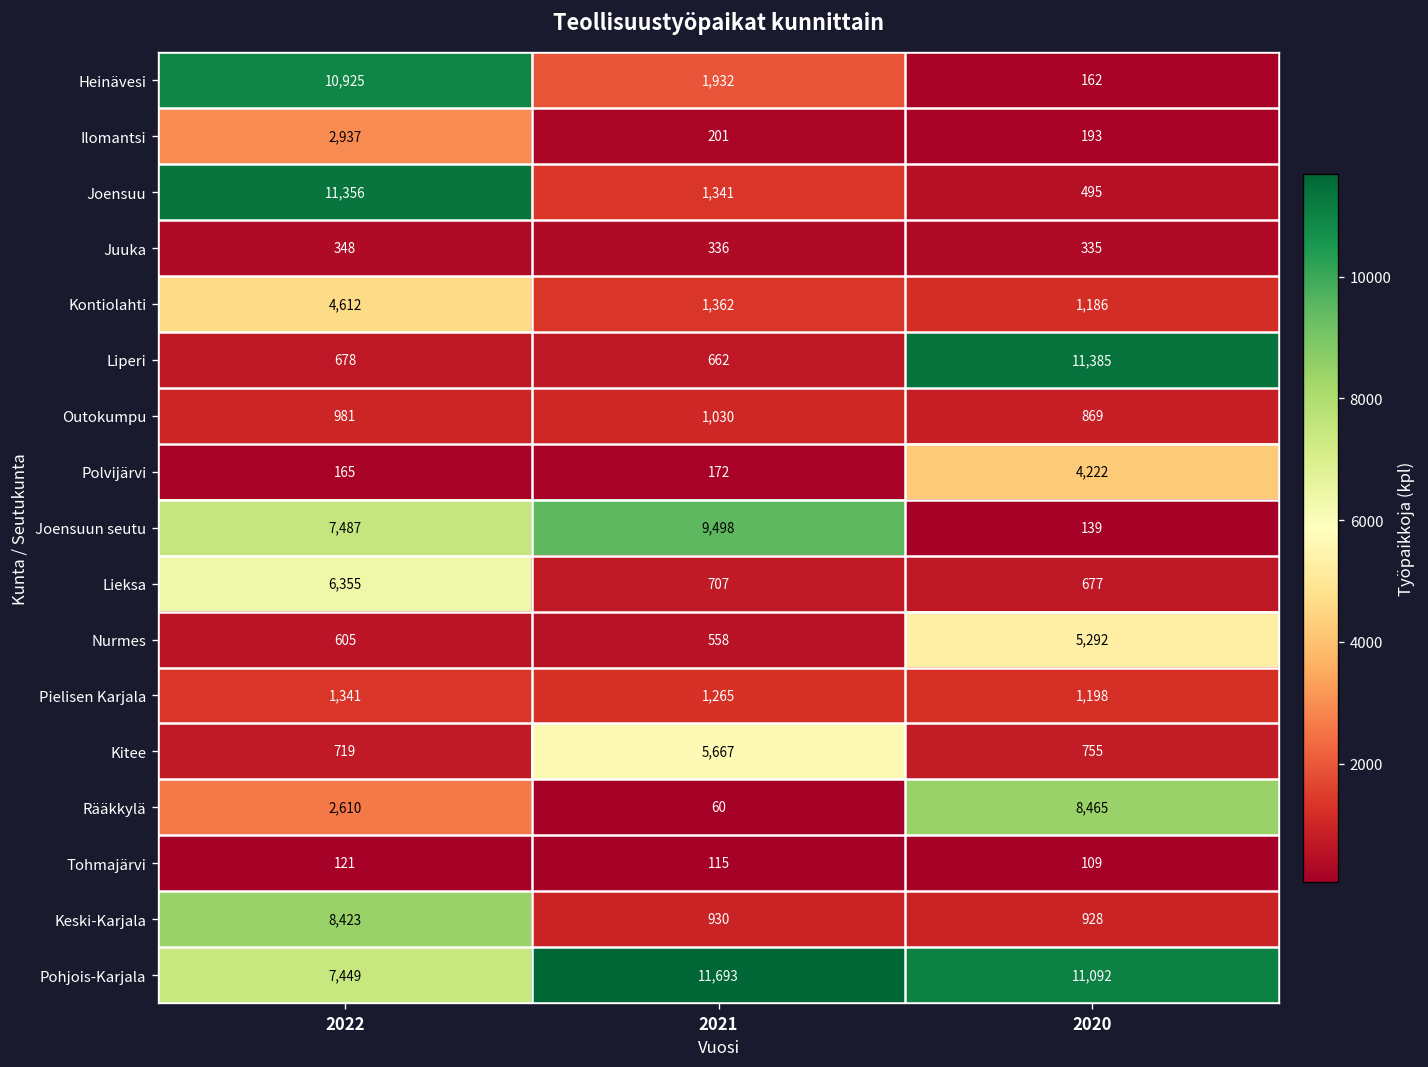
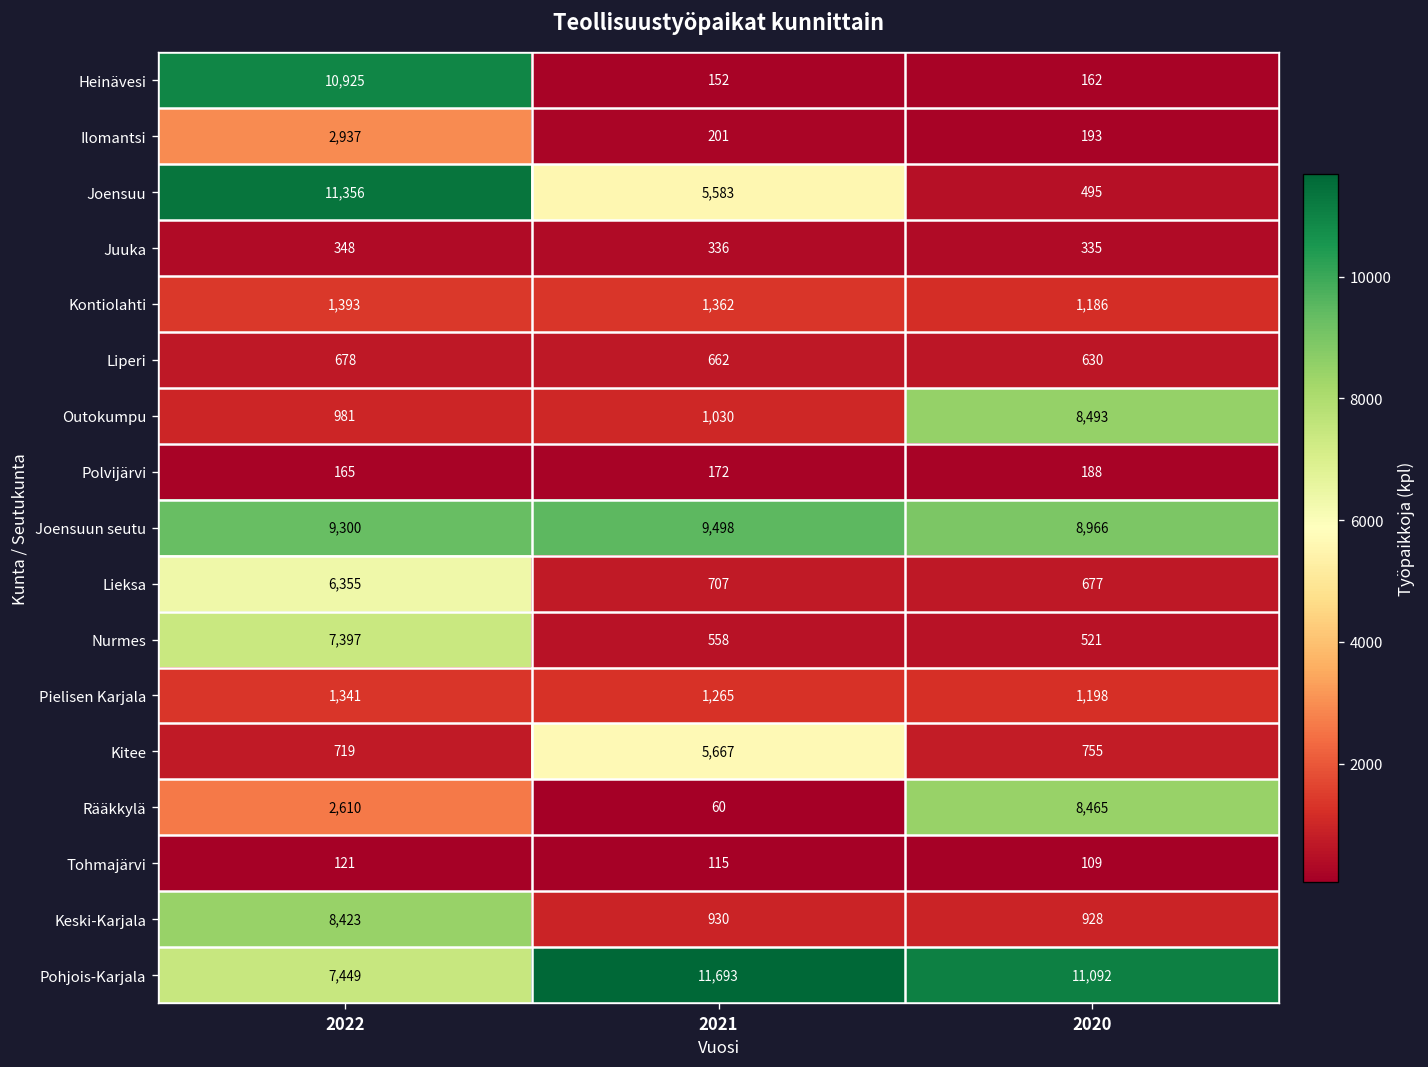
  {
    "Heinävesi": {
      "2022": "10,925",
-     "2021": "1,932",
+     "2021": "152",
      "2020": "162"
    },
    "Ilomantsi": {
      "2022": "2,937",
      "2021": "201",
      "2020": "193"
    },
    "Joensuu": {
      "2022": "11,356",
-     "2021": "1,341",
+     "2021": "5,583",
      "2020": "495"
    },
    "Juuka": {
      "2022": "348",
      "2021": "336",
      "2020": "335"
    },
    "Kontiolahti": {
-     "2022": "4,612",
+     "2022": "1,393",
      "2021": "1,362",
      "2020": "1,186"
    },
    "Liperi": {
      "2022": "678",
      "2021": "662",
-     "2020": "11,385"
+     "2020": "630"
    },
    "Outokumpu": {
      "2022": "981",
      "2021": "1,030",
-     "2020": "869"
+     "2020": "8,493"
    },
    "Polvijärvi": {
      "2022": "165",
      "2021": "172",
-     "2020": "4,222"
+     "2020": "188"
    },
    "Joensuun seutu": {
-     "2022": "7,487",
+     "2022": "9,300",
      "2021": "9,498",
-     "2020": "139"
+     "2020": "8,966"
    },
    "Lieksa": {
      "2022": "6,355",
      "2021": "707",
      "2020": "677"
    },
    "Nurmes": {
-     "2022": "605",
+     "2022": "7,397",
      "2021": "558",
-     "2020": "5,292"
+     "2020": "521"
    },
    "Pielisen Karjala": {
      "2022": "1,341",
      "2021": "1,265",
      "2020": "1,198"
    },
    "Kitee": {
      "2022": "719",
      "2021": "5,667",
      "2020": "755"
    },
    "Rääkkylä": {
      "2022": "2,610",
      "2021": "60",
      "2020": "8,465"
    },
    "Tohmajärvi": {
      "2022": "121",
      "2021": "115",
      "2020": "109"
    },
    "Keski-Karjala": {
      "2022": "8,423",
      "2021": "930",
      "2020": "928"
    },
    "Pohjois-Karjala": {
      "2022": "7,449",
      "2021": "11,693",
      "2020": "11,092"
    }
  }
